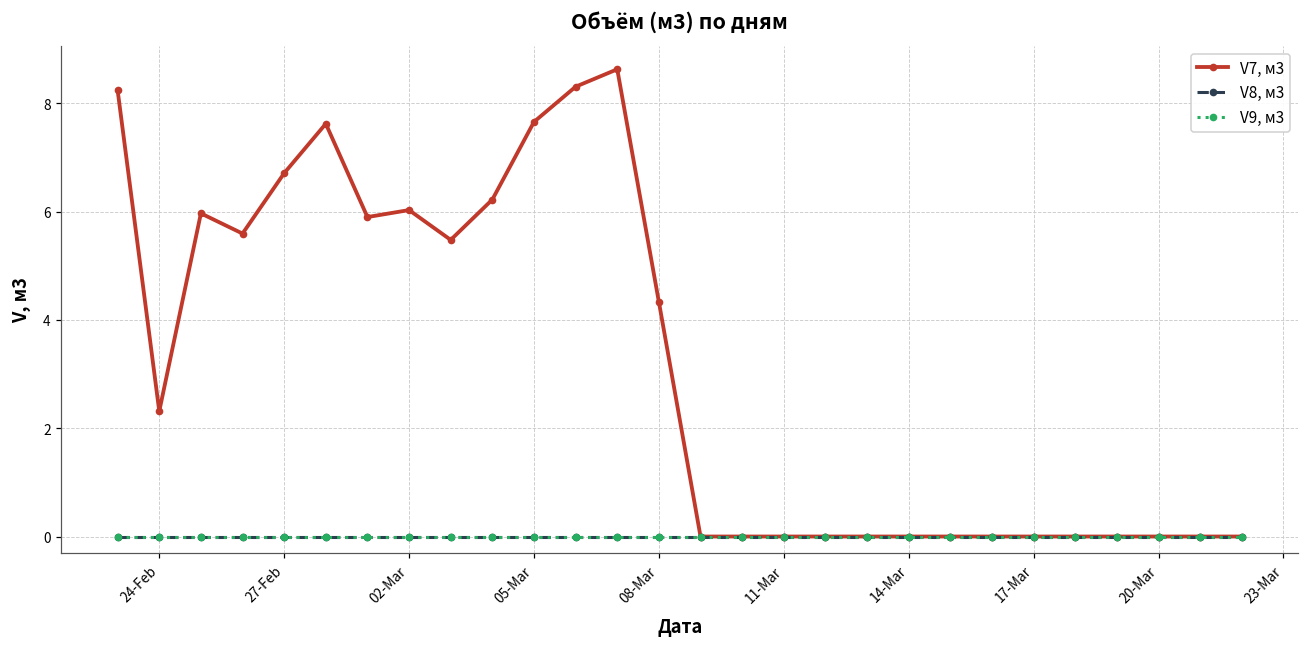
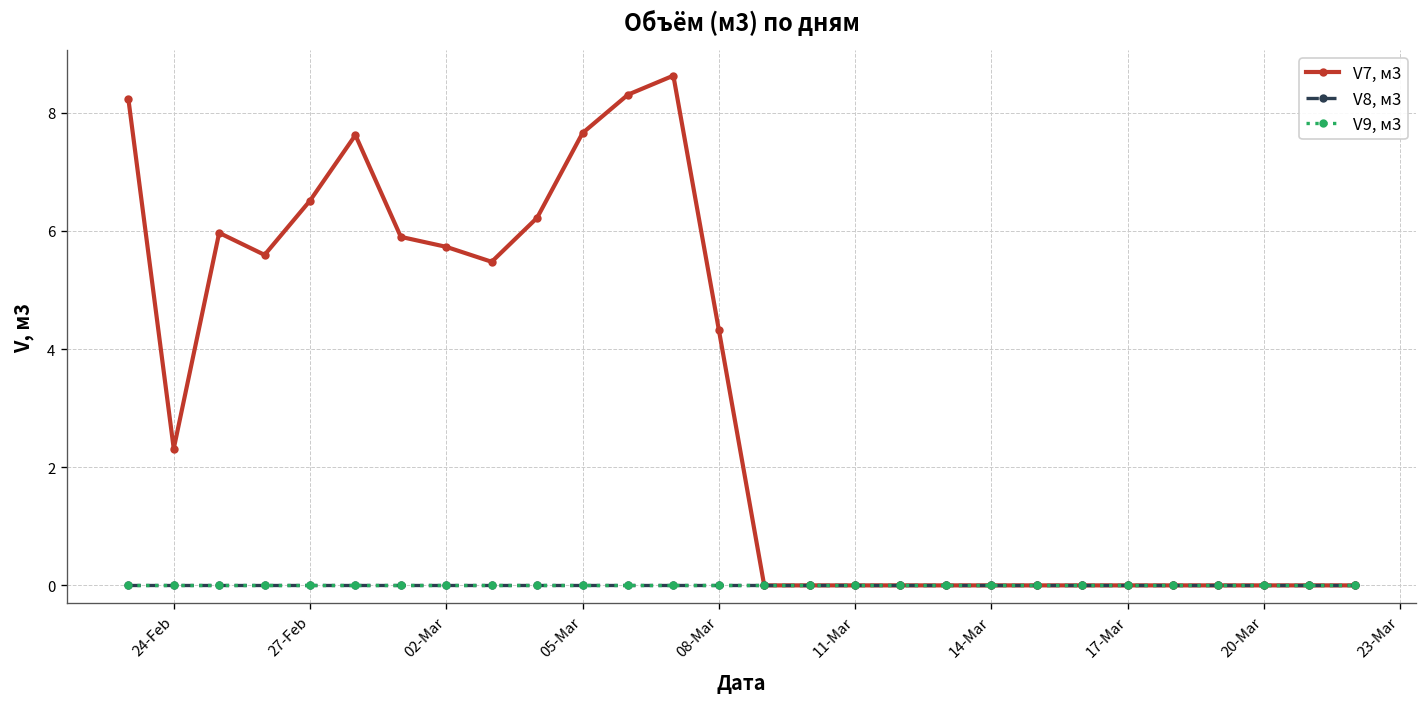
  {
    "V7, м3": {
      "24-Feb": 2.3,
-     "27-Feb": 6.7,
-     "02-Mar": 6.0,
+     "27-Feb": 6.5,
+     "02-Mar": 5.7,
      "05-Mar": 7.7,
      "08-Mar": 4.3
    },
    "V9, м3": {
      "24-Feb": 0.0,
      "27-Feb": 0.0,
      "02-Mar": 0.0,
      "05-Mar": 0.0,
      "08-Mar": 0.0
    }
  }
